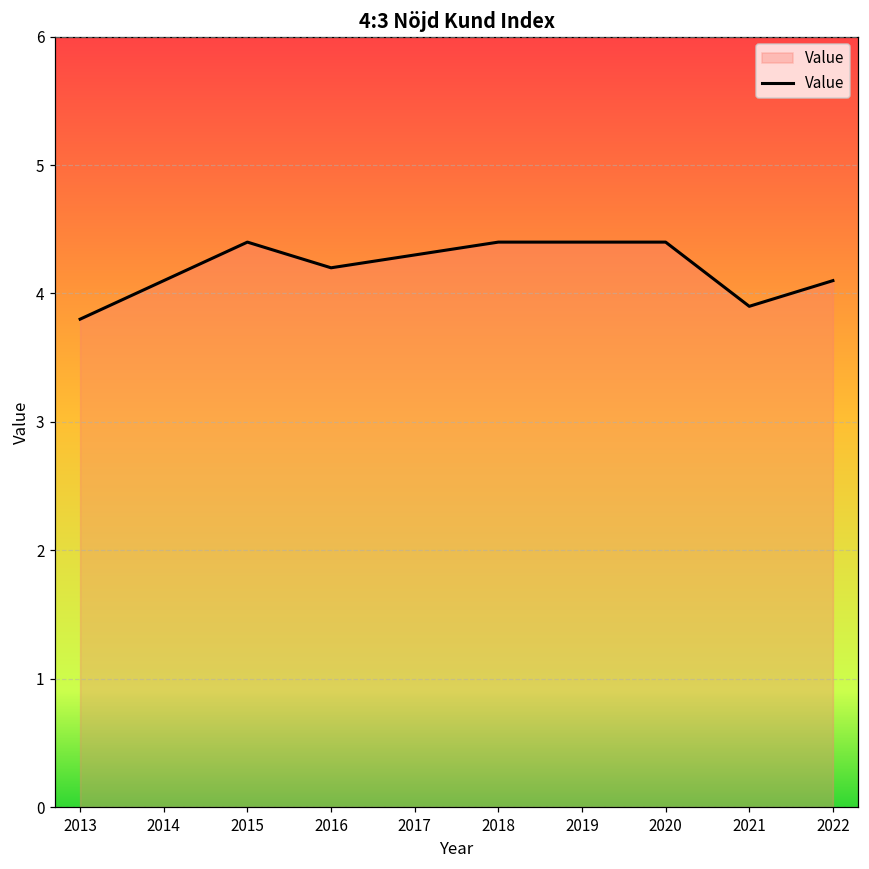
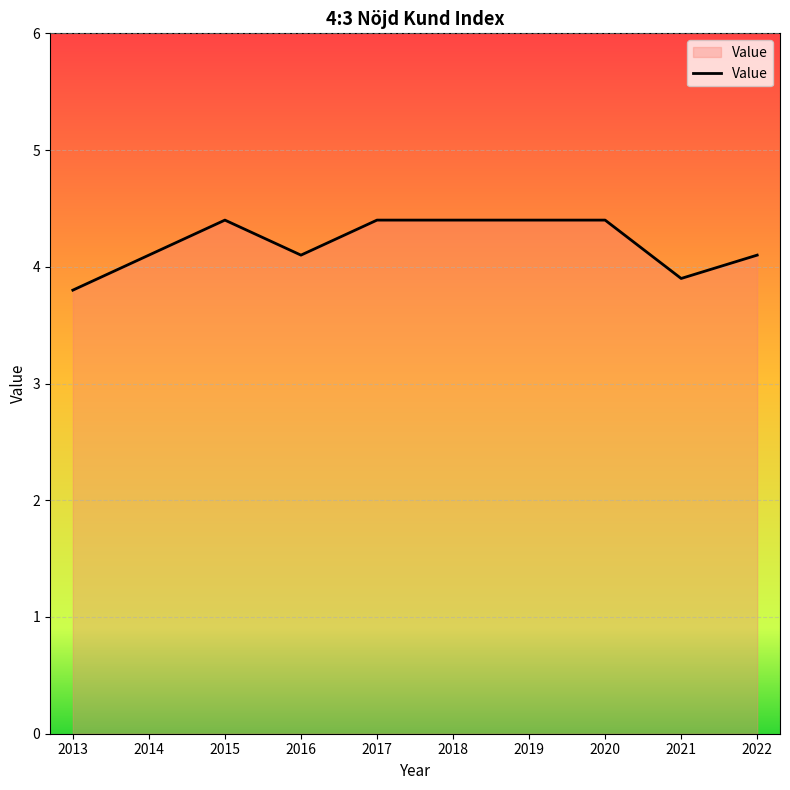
  {
    "2013": 3.8,
    "2014": 4.1,
    "2015": 4.4,
-   "2016": 4.2,
-   "2017": 4.3,
+   "2016": 4.1,
+   "2017": 4.4,
    "2018": 4.4,
    "2019": 4.4,
    "2020": 4.4,
    "2021": 3.9,
    "2022": 4.1
  }
